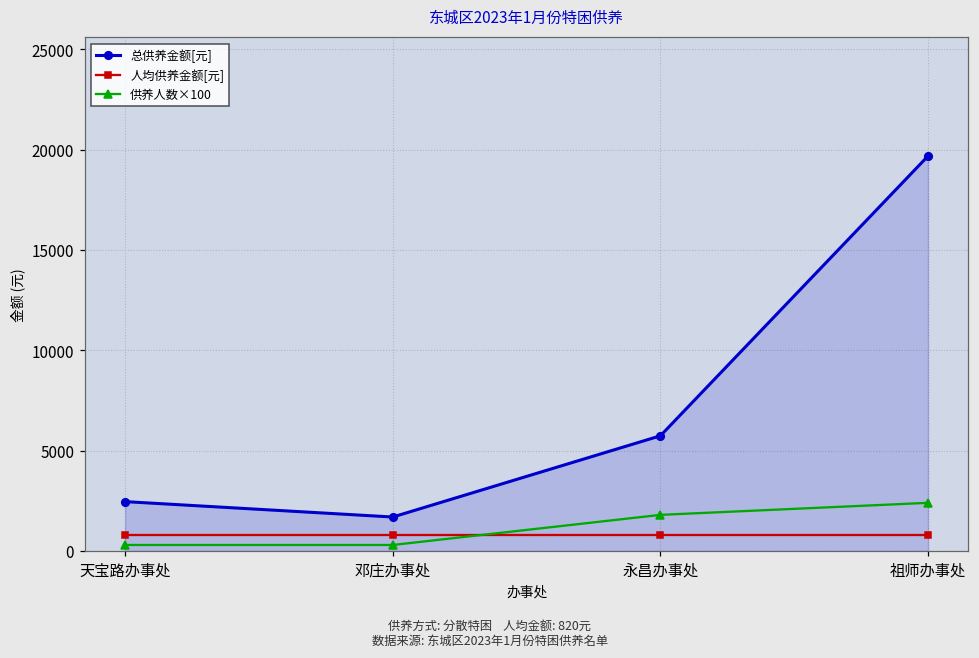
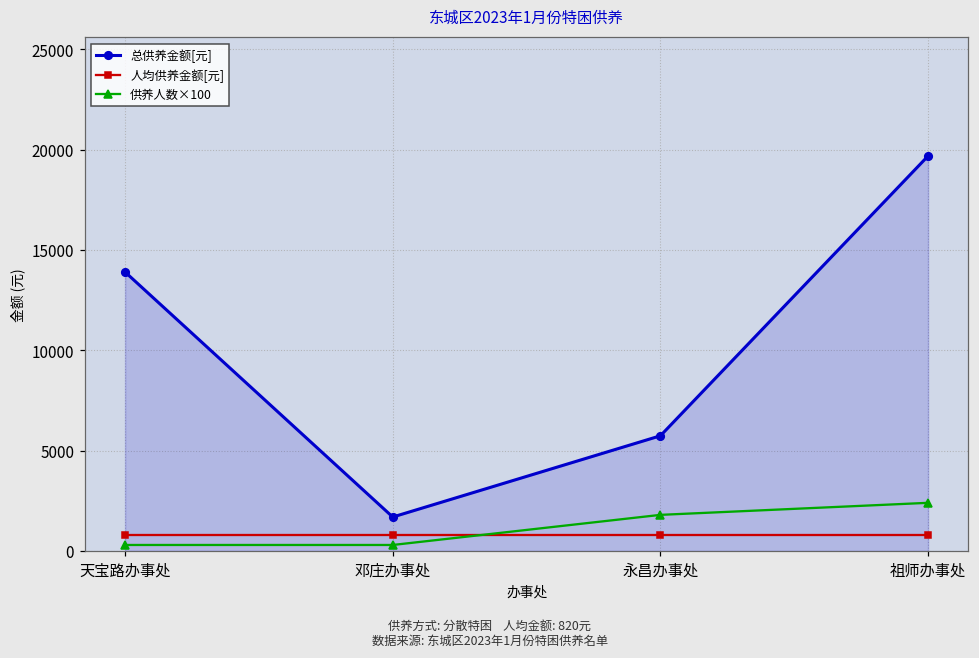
  {
    "总供养金额[元]": {
-     "天宝路办事处": 2500,
+     "天宝路办事处": 13900,
      "邓庄办事处": 1700,
      "永昌办事处": 5700,
      "祖师办事处": 19700
    },
    "人均供养金额[元]": {
      "天宝路办事处": 800,
      "邓庄办事处": 800,
      "永昌办事处": 800,
      "祖师办事处": 800
    },
    "供养人数×100": {
      "天宝路办事处": 300,
      "邓庄办事处": 300,
      "永昌办事处": 1800,
      "祖师办事处": 2400
    }
  }
